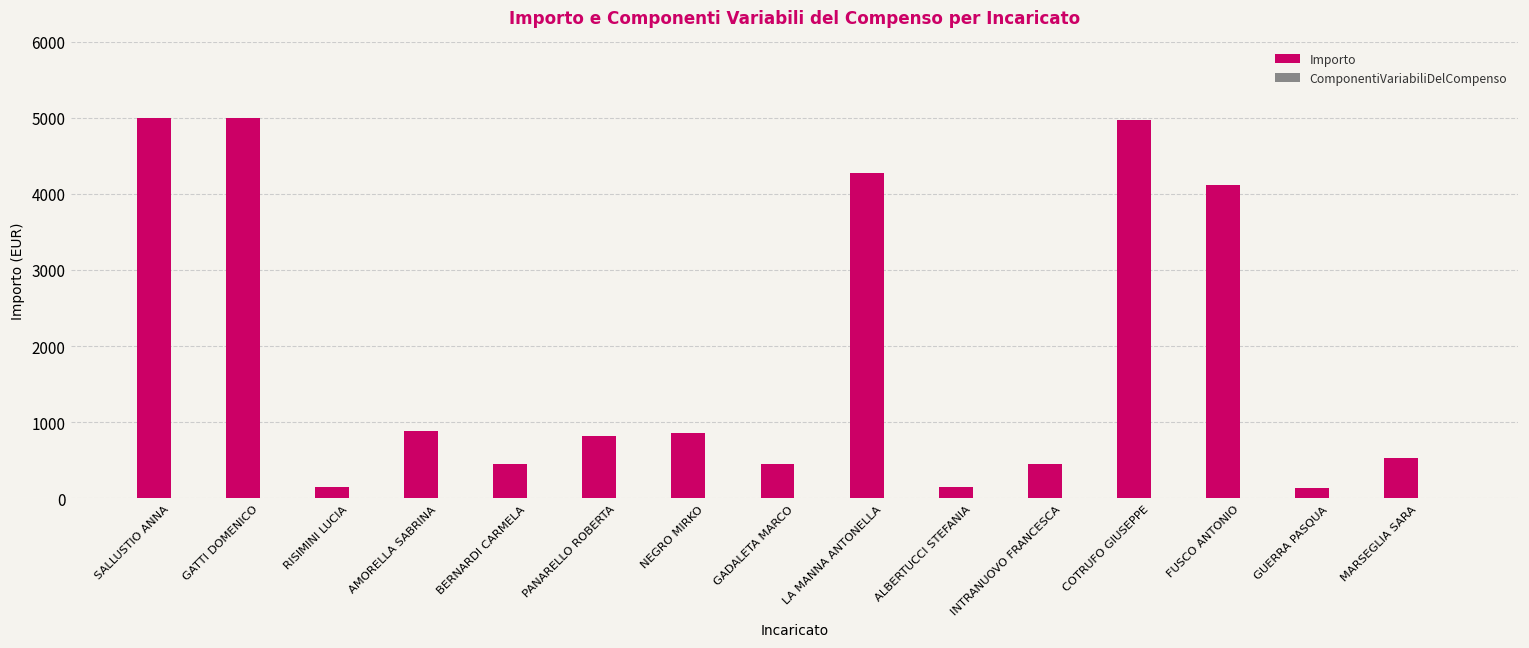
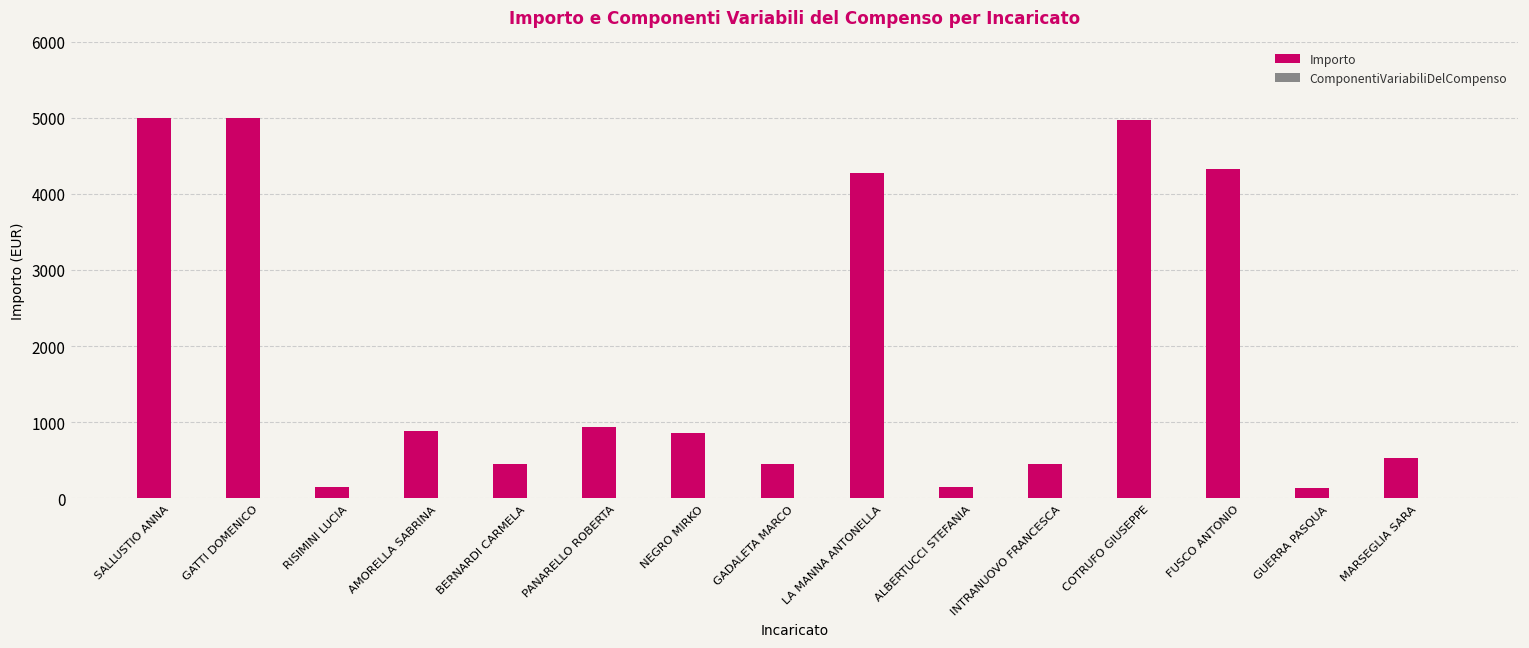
  {
    "Importo": {
      "SALLUSTIO ANNA": 5000,
      "GATTI DOMENICO": 5000,
      "RISIMINI LUCIA": 200,
      "AMORELLA SABRINA": 900,
      "BERNARDI CARMELA": 500,
-     "PANARELLO ROBERTA": 800,
+     "PANARELLO ROBERTA": 900,
      "NEGRO MIRKO": 900,
      "GADALETA MARCO": 500,
      "LA MANNA ANTONELLA": 4300,
      "ALBERTUCCI STEFANIA": 200,
      "INTRANUOVO FRANCESCA": 500,
      "COTRUFO GIUSEPPE": 5000,
-     "FUSCO ANTONIO": 4100,
+     "FUSCO ANTONIO": 4300,
      "GUERRA PASQUA": 100,
      "MARSEGLIA SARA": 500
    },
    "ComponentiVariabiliDelCompenso": {
      "SALLUSTIO ANNA": 0,
      "GATTI DOMENICO": 0,
      "RISIMINI LUCIA": 0,
      "AMORELLA SABRINA": 0,
      "BERNARDI CARMELA": 0,
      "PANARELLO ROBERTA": 0,
      "NEGRO MIRKO": 0,
      "GADALETA MARCO": 0,
      "LA MANNA ANTONELLA": 0,
      "ALBERTUCCI STEFANIA": 0,
      "INTRANUOVO FRANCESCA": 0,
      "COTRUFO GIUSEPPE": 0,
      "FUSCO ANTONIO": 0,
      "GUERRA PASQUA": 0,
      "MARSEGLIA SARA": 0
    }
  }
